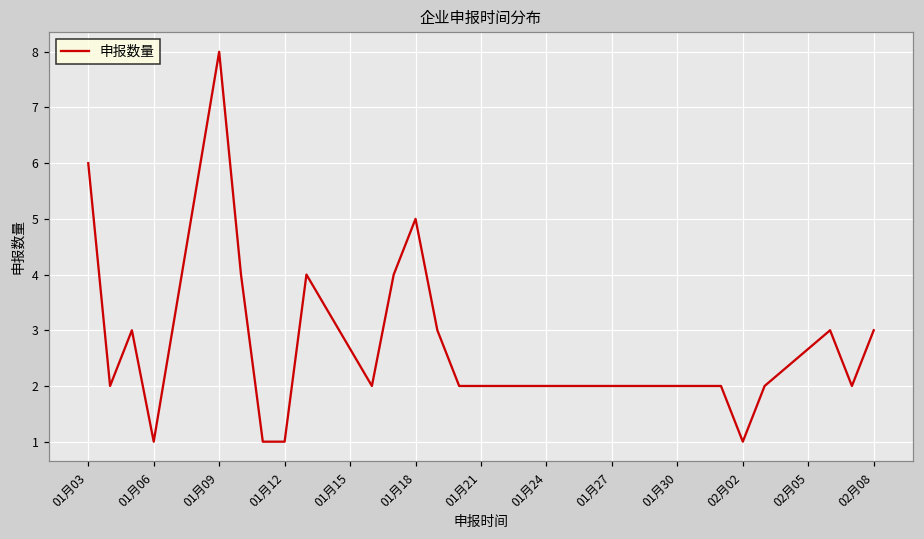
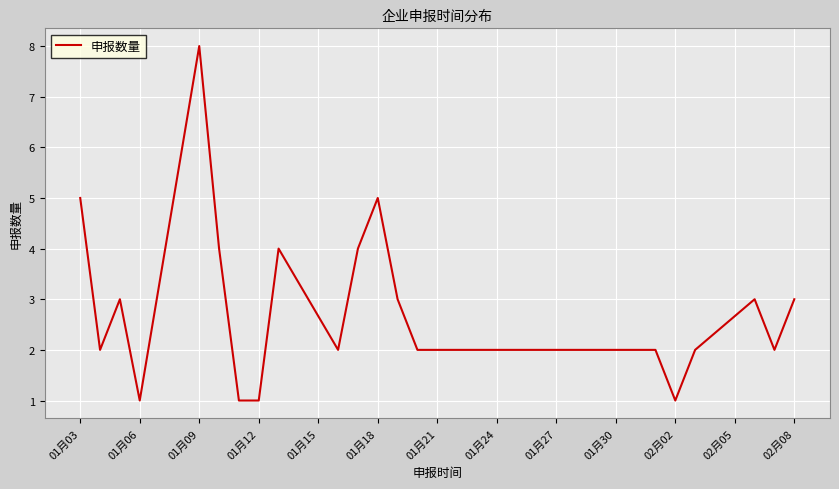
  {
-   "01月03": 6,
+   "01月03": 5,
    "01月06": 1,
    "01月09": 8,
    "01月12": 1,
    "01月18": 5,
    "02月02": 1,
    "02月08": 3
  }
